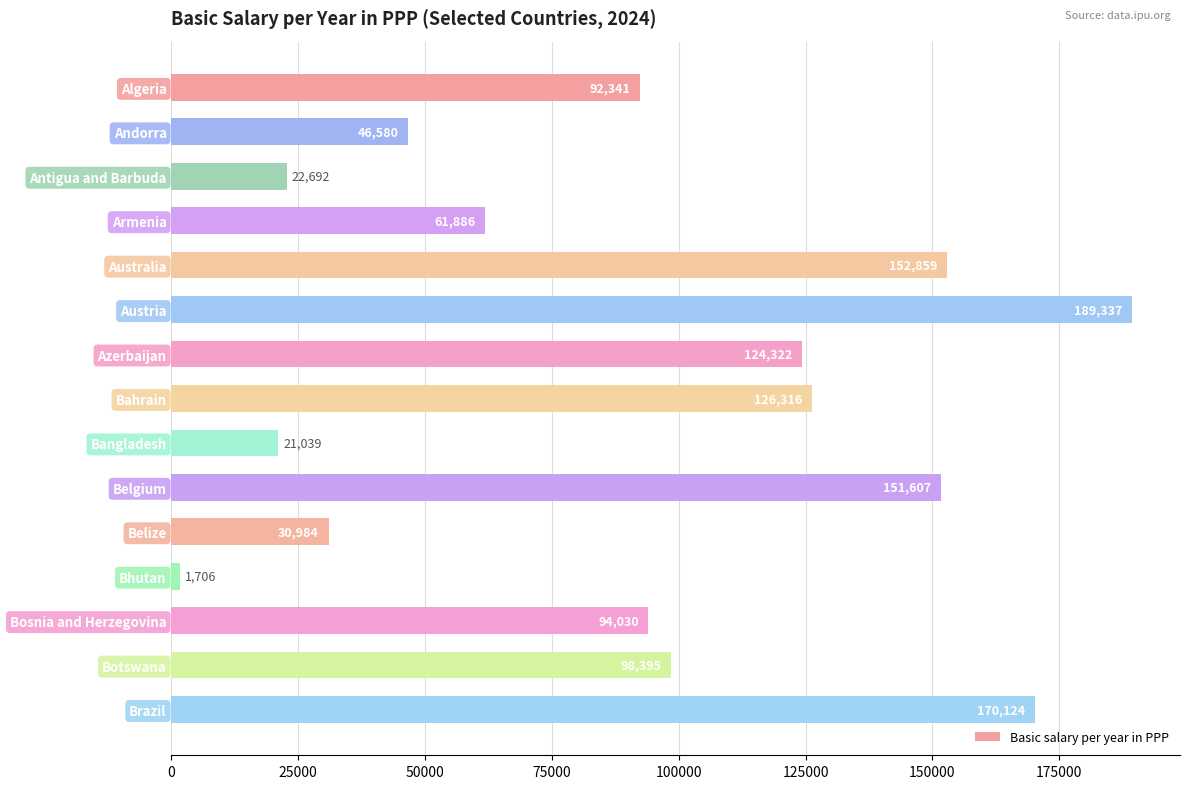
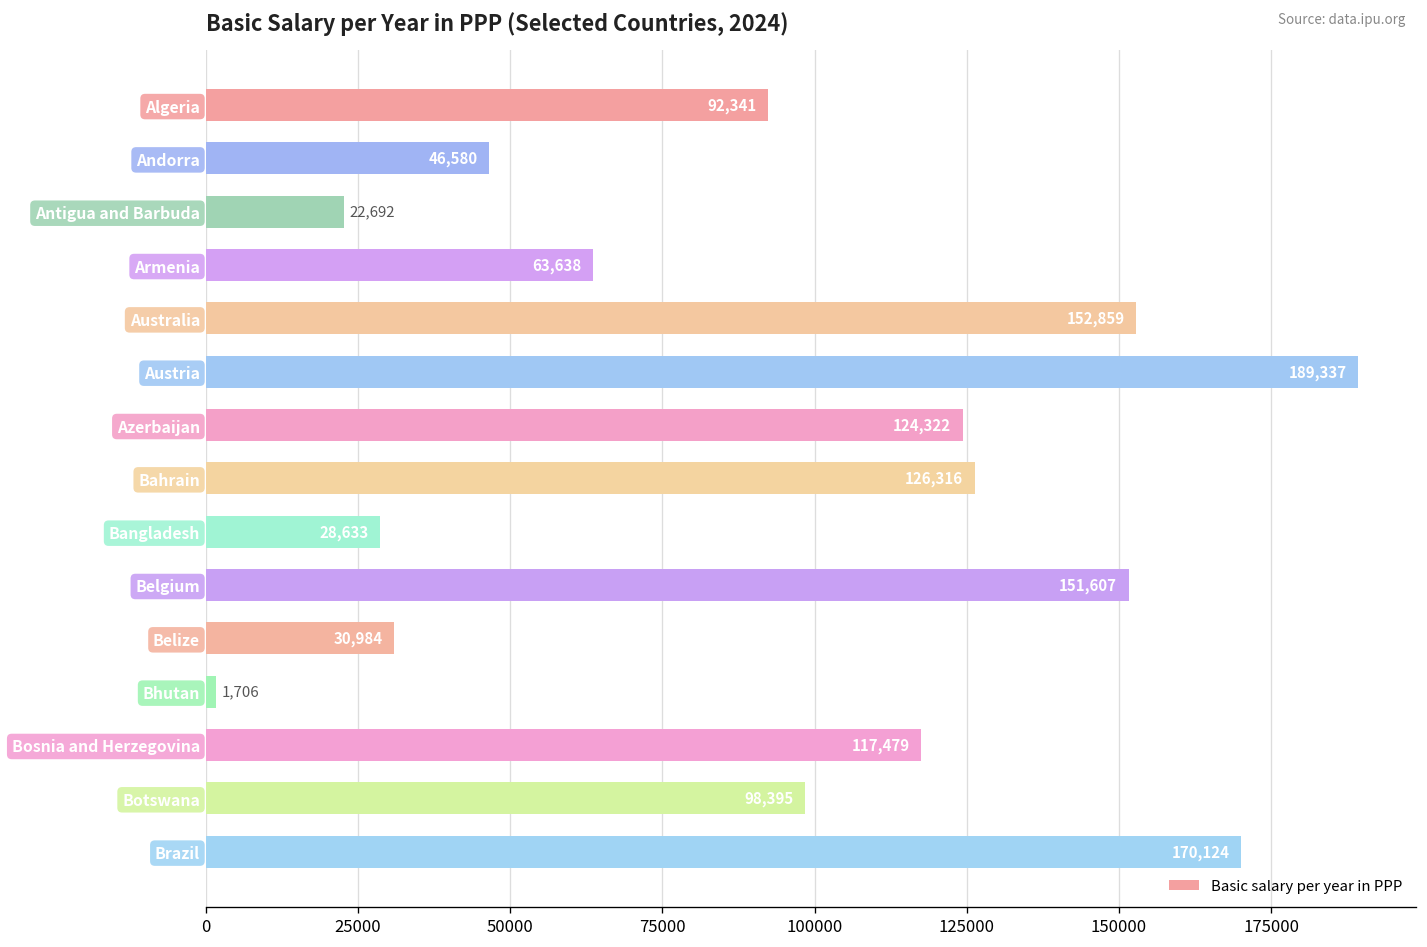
  {
    "Algeria": "92,341",
    "Andorra": "46,580",
    "Antigua and Barbuda": "22,692",
-   "Armenia": "61,886",
+   "Armenia": "63,638",
    "Australia": "152,859",
    "Austria": "189,337",
    "Azerbaijan": "124,322",
    "Bahrain": "126,316",
-   "Bangladesh": "21,039",
+   "Bangladesh": "28,633",
    "Belgium": "151,607",
    "Belize": "30,984",
    "Bhutan": "1,706",
-   "Bosnia and Herzegovina": "94,030",
+   "Bosnia and Herzegovina": "117,479",
    "Botswana": "98,395",
    "Brazil": "170,124"
  }
